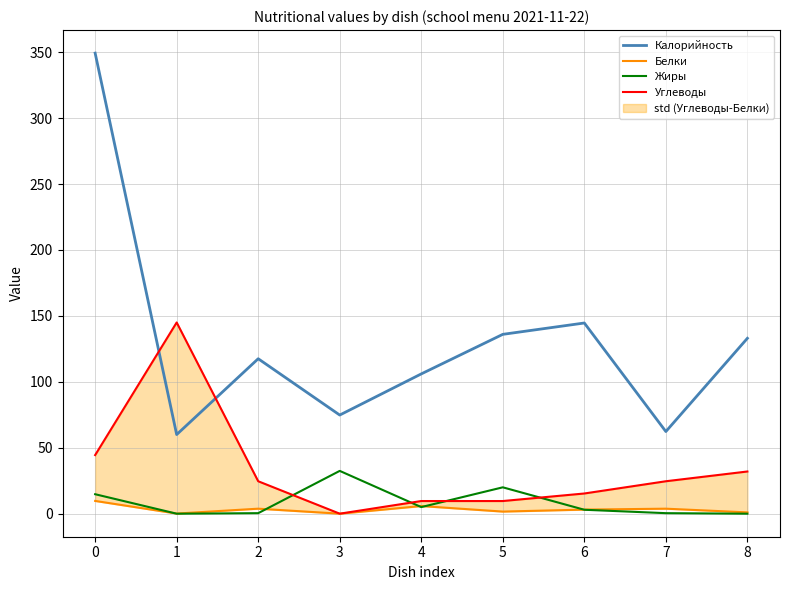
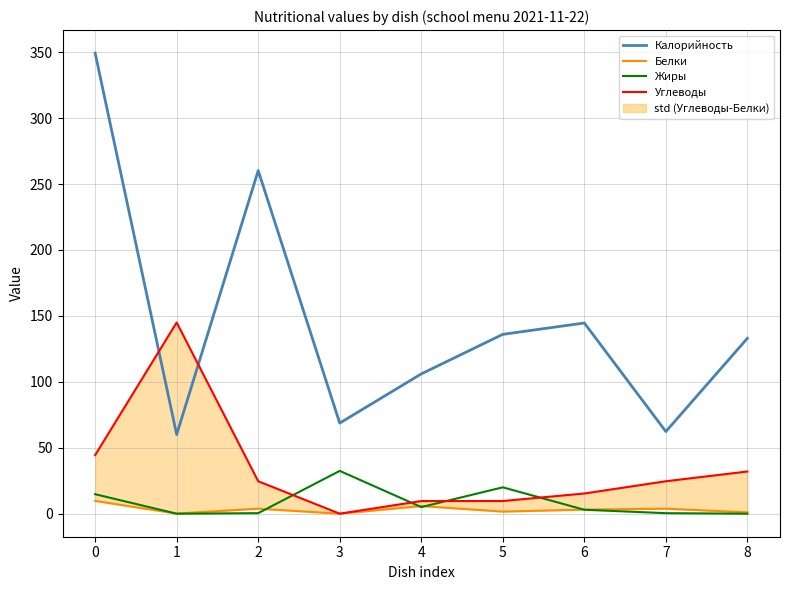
  {
    "Калорийность": {
      "0": 349,
      "1": 60,
-     "2": 118,
-     "3": 75,
+     "2": 260,
+     "3": 69,
      "4": 106,
      "5": 136,
      "6": 145,
      "7": 62,
      "8": 133
    },
    "Жиры": {
      "0": 15,
      "2": 0,
      "3": 32,
      "5": 20,
      "7": 0
    }
  }
